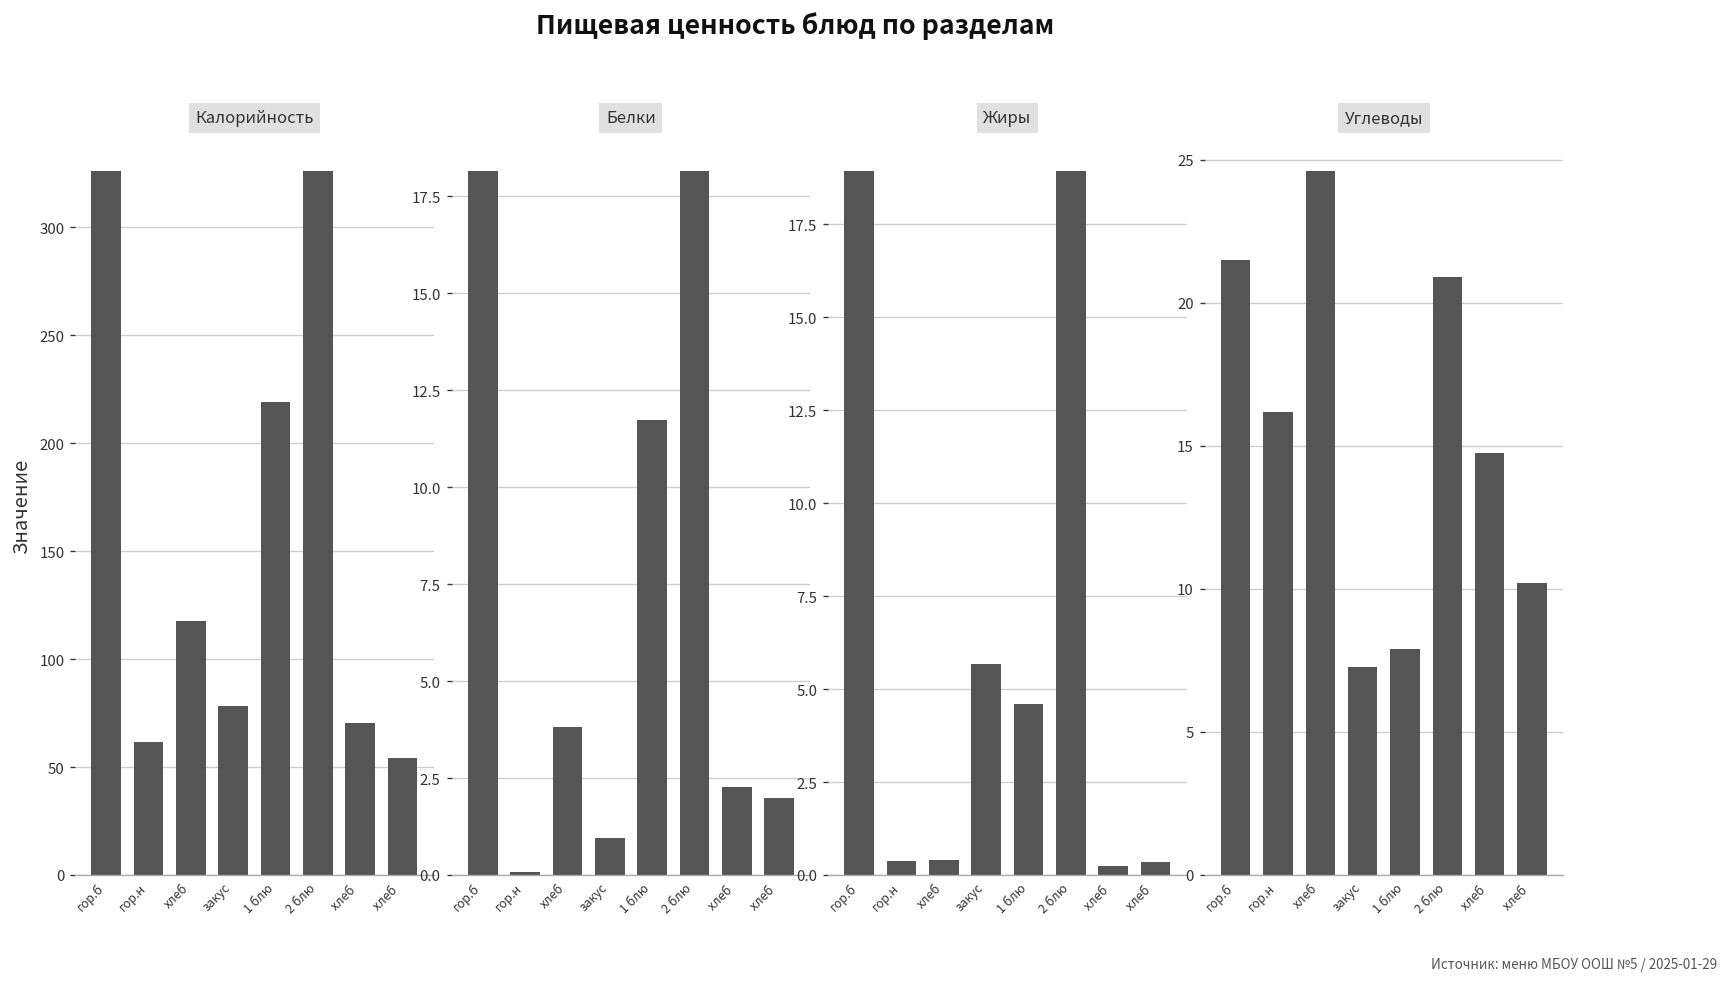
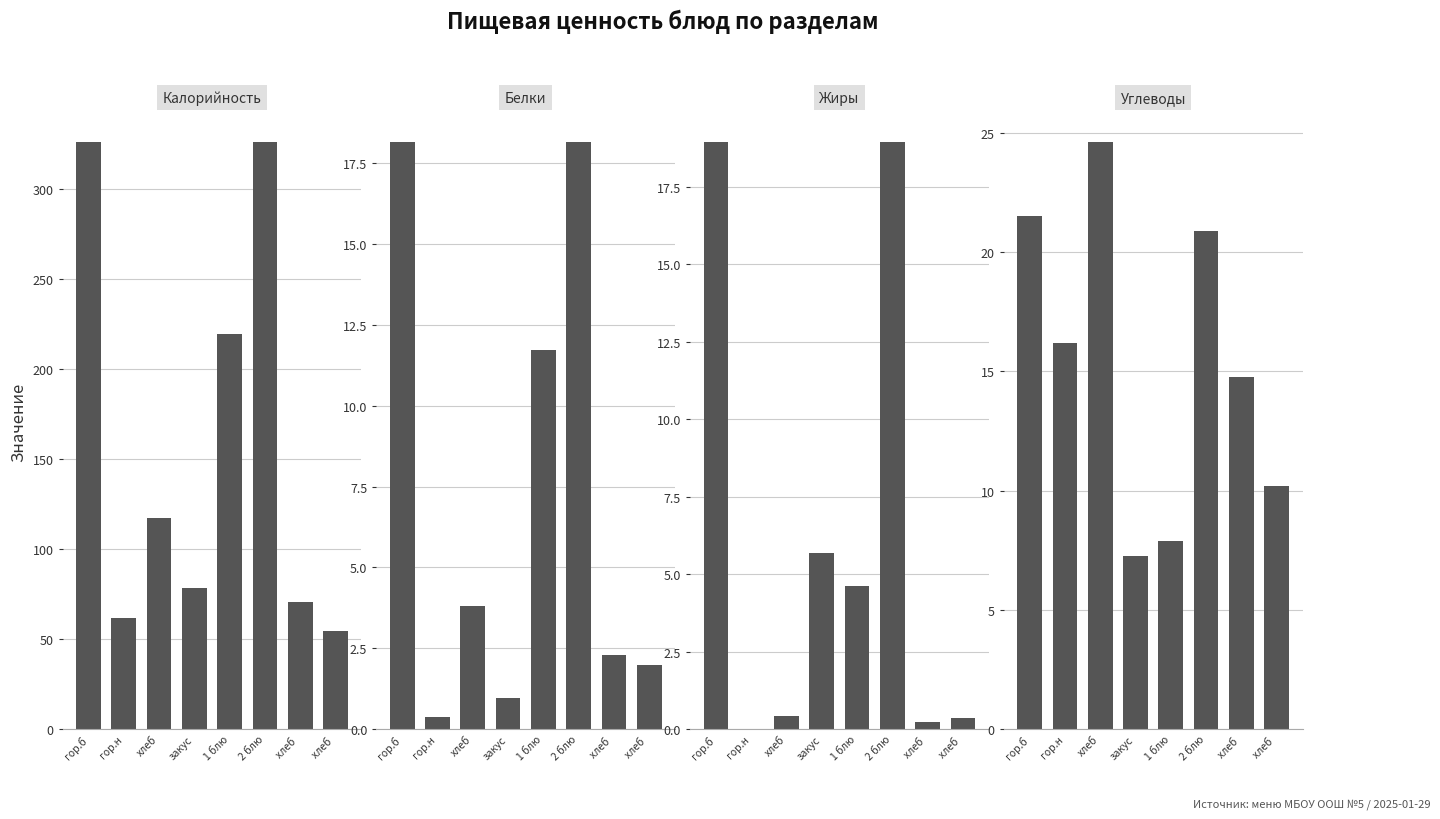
  {
    "Калорийность": {
      "гор.б": 326,
      "гор.н": 62,
      "закус": 78,
      "1 блю": 219,
      "2 блю": 326
    },
    "Белки": {
      "гор.б": 18.2,
-     "гор.н": 0.1,
+     "гор.н": 0.4,
      "закус": 1.0,
      "1 блю": 11.7,
      "2 блю": 18.2
    },
    "Жиры": {
      "гор.б": 18.9,
-     "гор.н": 0.4,
+     "гор.н": 0.0,
      "закус": 5.7,
      "1 блю": 4.6,
      "2 блю": 18.9
    },
    "Углеводы": {
      "гор.б": 21.5,
      "гор.н": 16.2,
      "закус": 7.3,
      "1 блю": 7.9,
      "2 блю": 20.9
    }
  }
